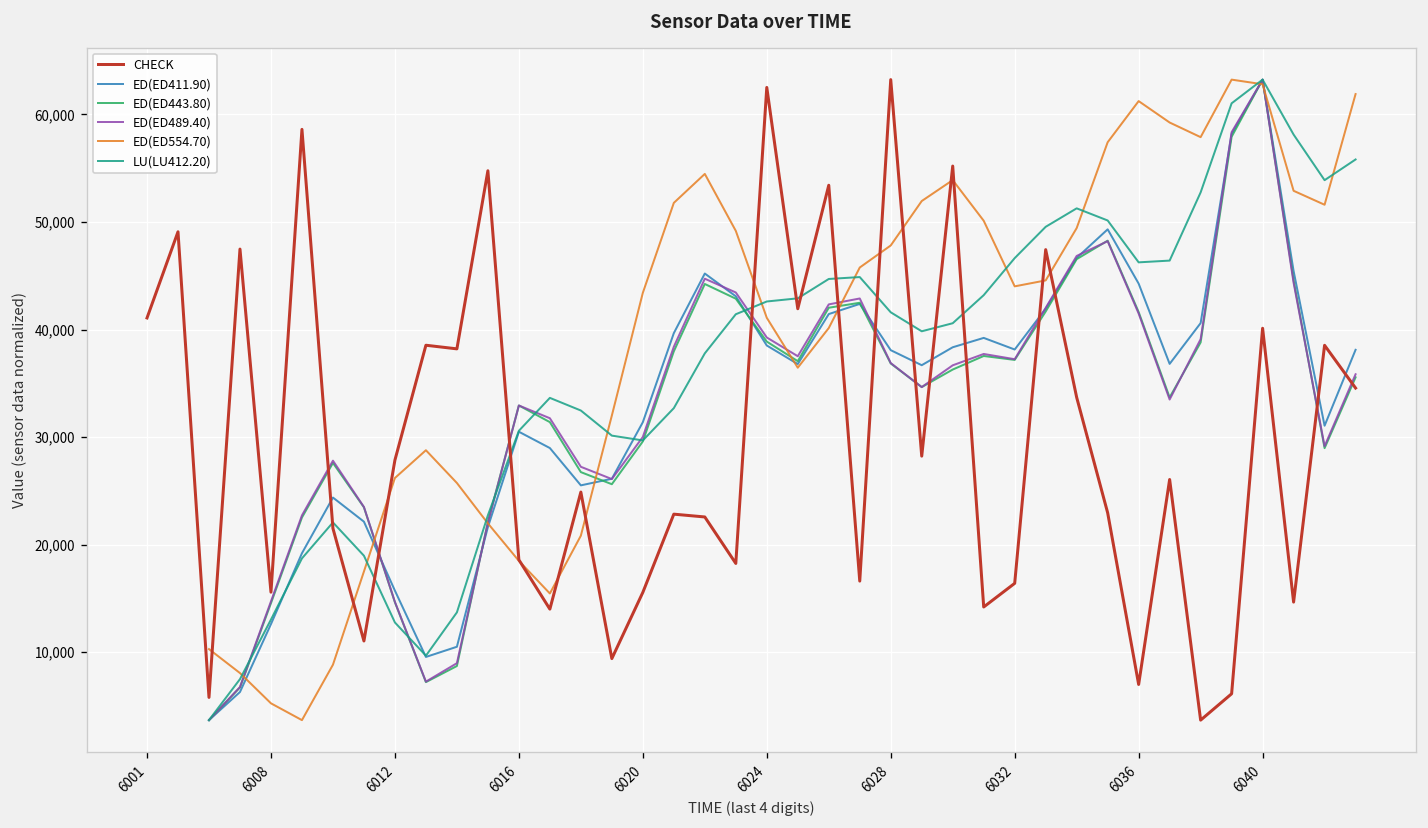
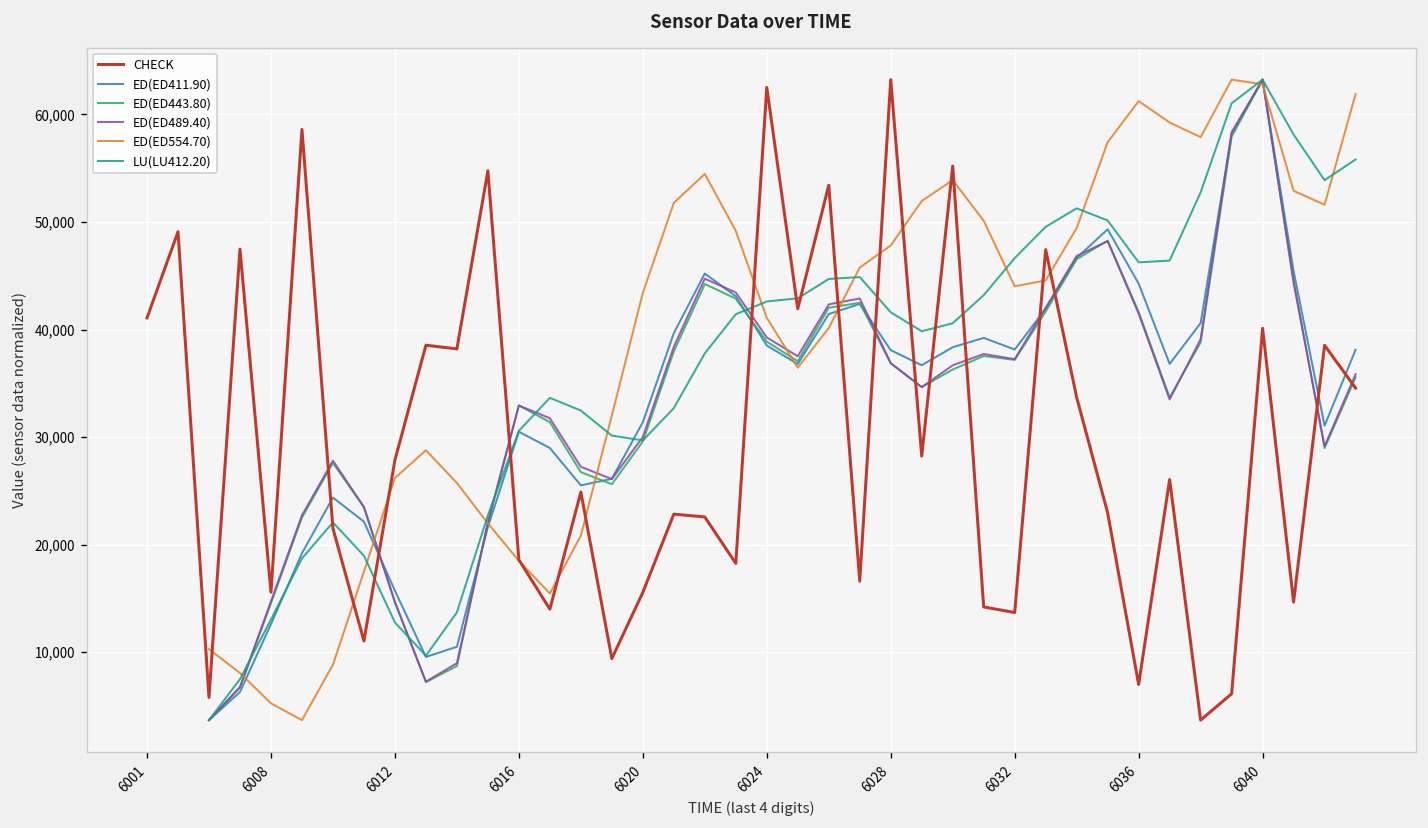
  {
    "CHECK": {
      "6001": "41,000",
      "6008": "16,000",
      "6012": "28,000",
      "6020": "16,000",
      "6024": "63,000",
      "6028": "63,000",
-     "6032": "16,000",
+     "6032": "14,000",
      "6036": "7,000",
      "6040": "40,000"
    },
    "ED(ED411.90)": {
      "6008": "13,000",
      "6012": "16,000",
      "6020": "31,000",
      "6024": "39,000",
      "6028": "38,000",
      "6032": "38,000",
      "6036": "44,000"
    },
    "ED(ED489.40)": {
      "6020": "30,000",
      "6024": "39,000"
    },
    "ED(ED554.70)": {
      "6008": "5,000",
      "6012": "26,000",
      "6020": "43,000",
      "6024": "41,000",
      "6028": "48,000",
      "6032": "44,000",
      "6036": "61,000",
      "6040": "63,000"
    }
  }
